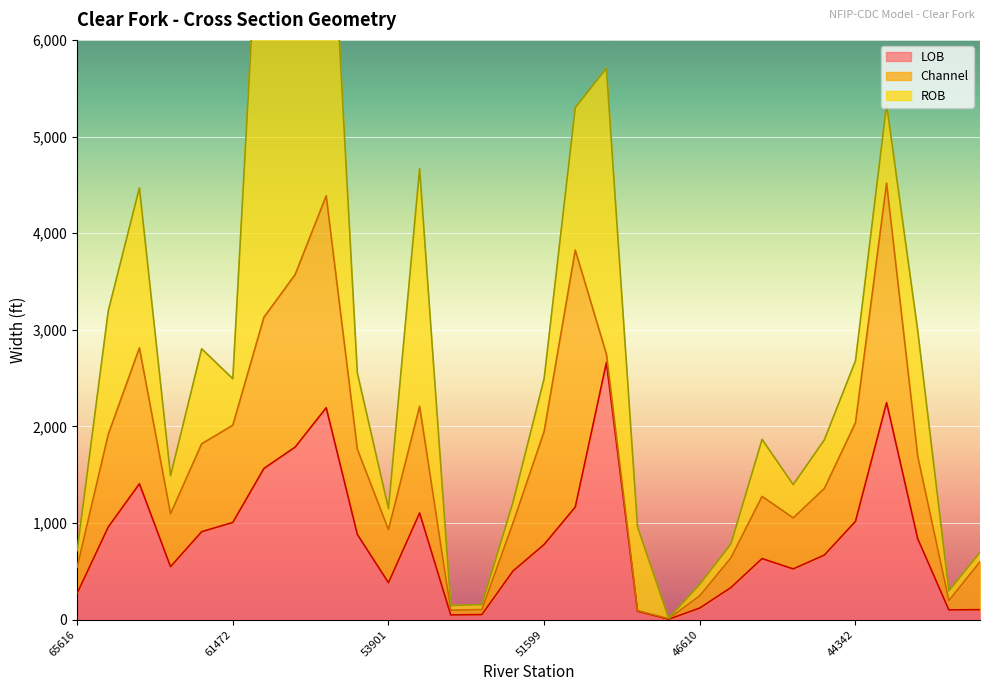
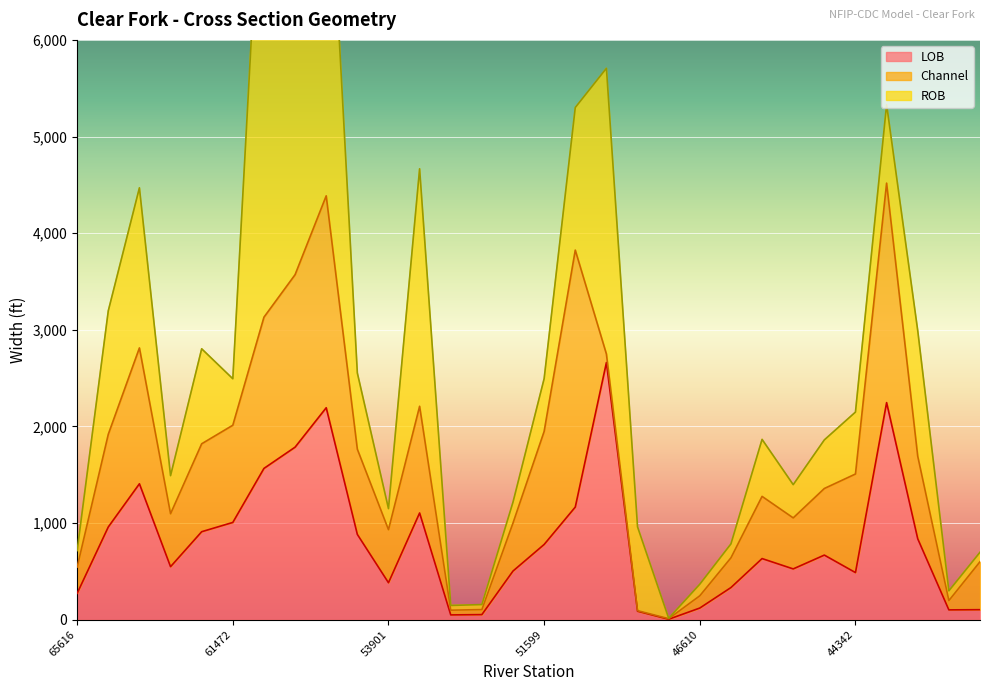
  {
    "LOB": {
      "65616": "300",
      "61472": "1,000",
      "53901": "400",
      "51599": "800",
      "46610": "100",
-     "44342": "1,000"
+     "44342": "500"
    }
  }
